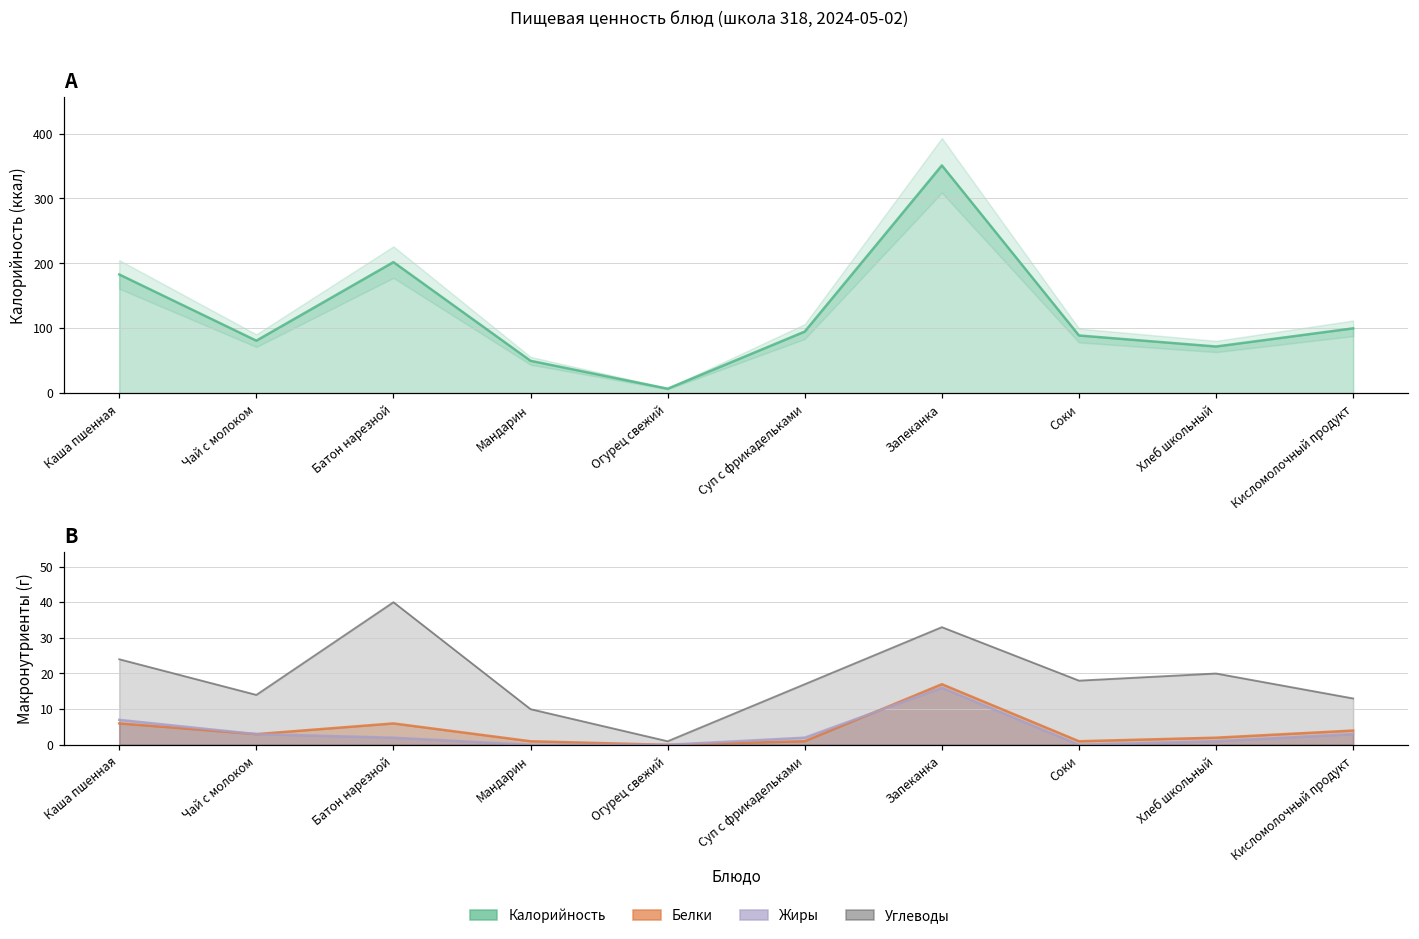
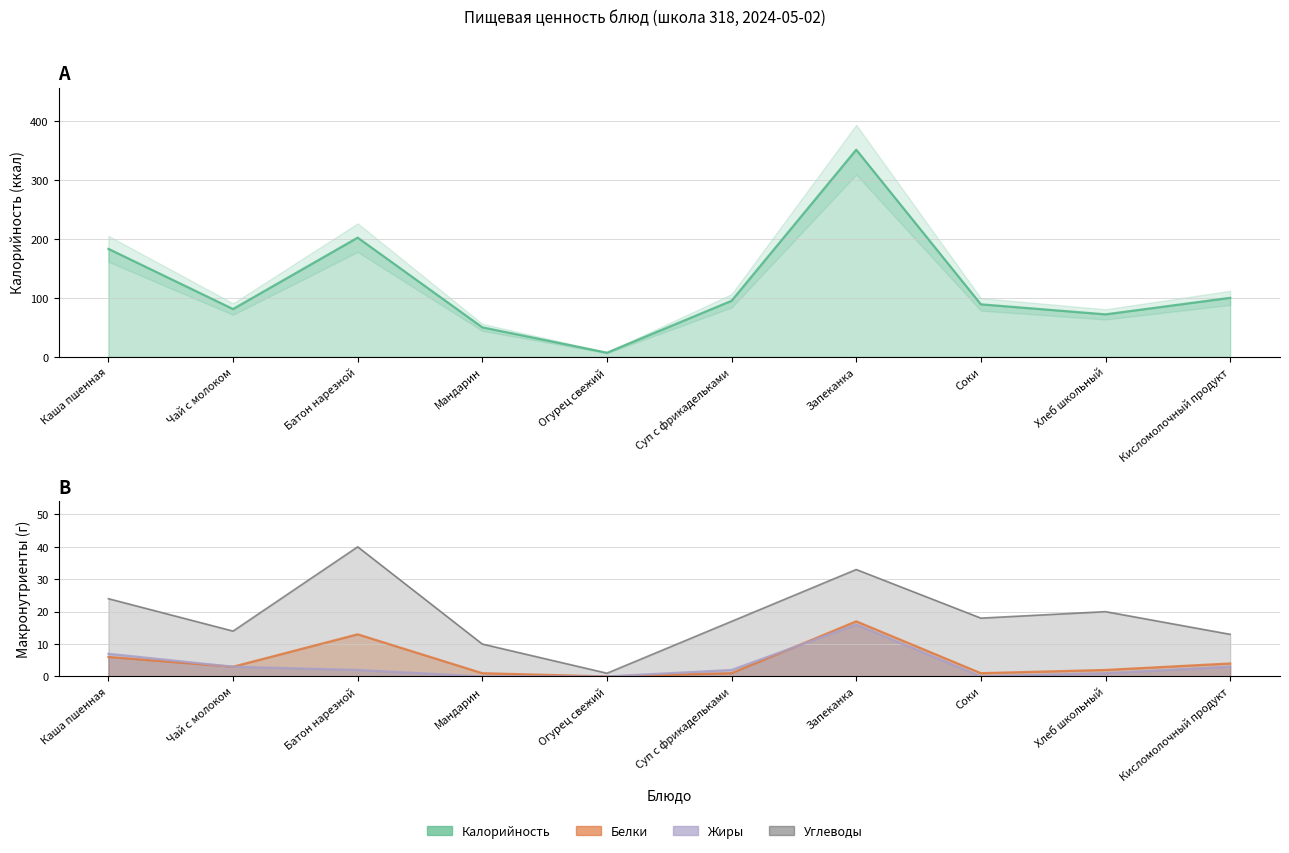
  {
    "B": {
      "Белки": {
        "Каша пшенная": 6,
-       "Батон нарезной": 6,
+       "Батон нарезной": 13,
        "Мандарин": 1,
        "Суп с фрикадельками": 1,
        "Запеканка": 17,
        "Соки": 1,
        "Хлеб школьный": 2,
        "Кисломолочный продукт": 4
      }
    }
  }
